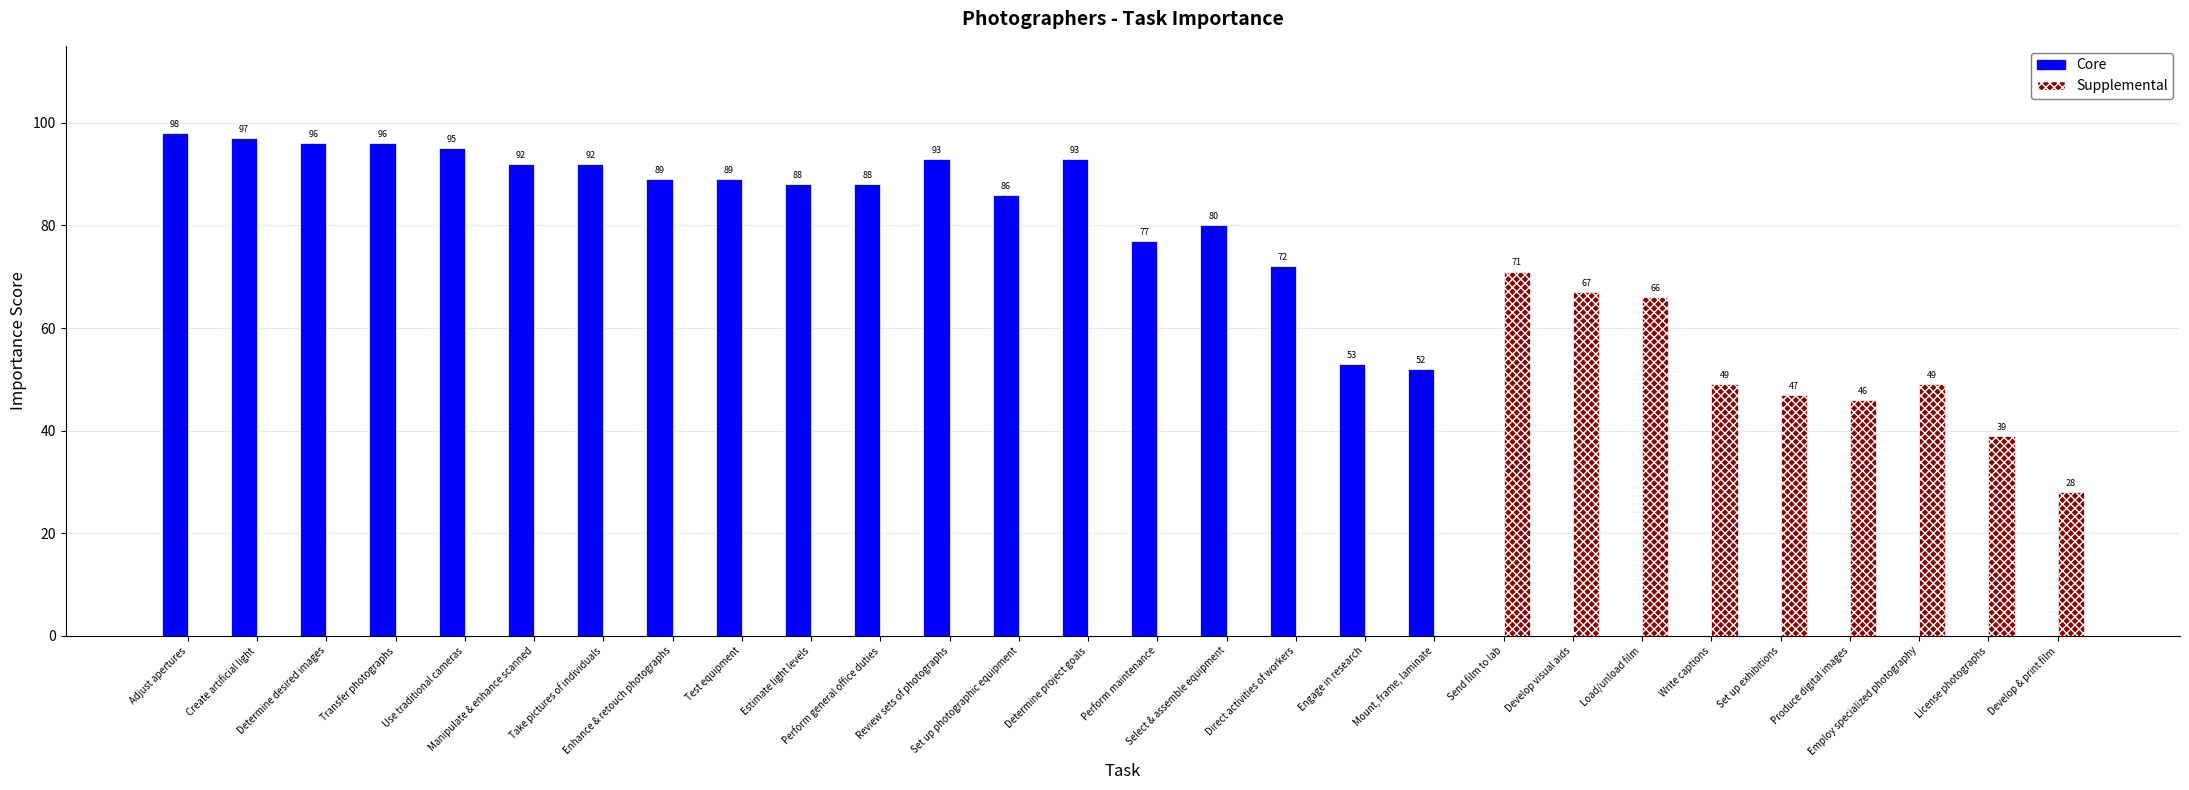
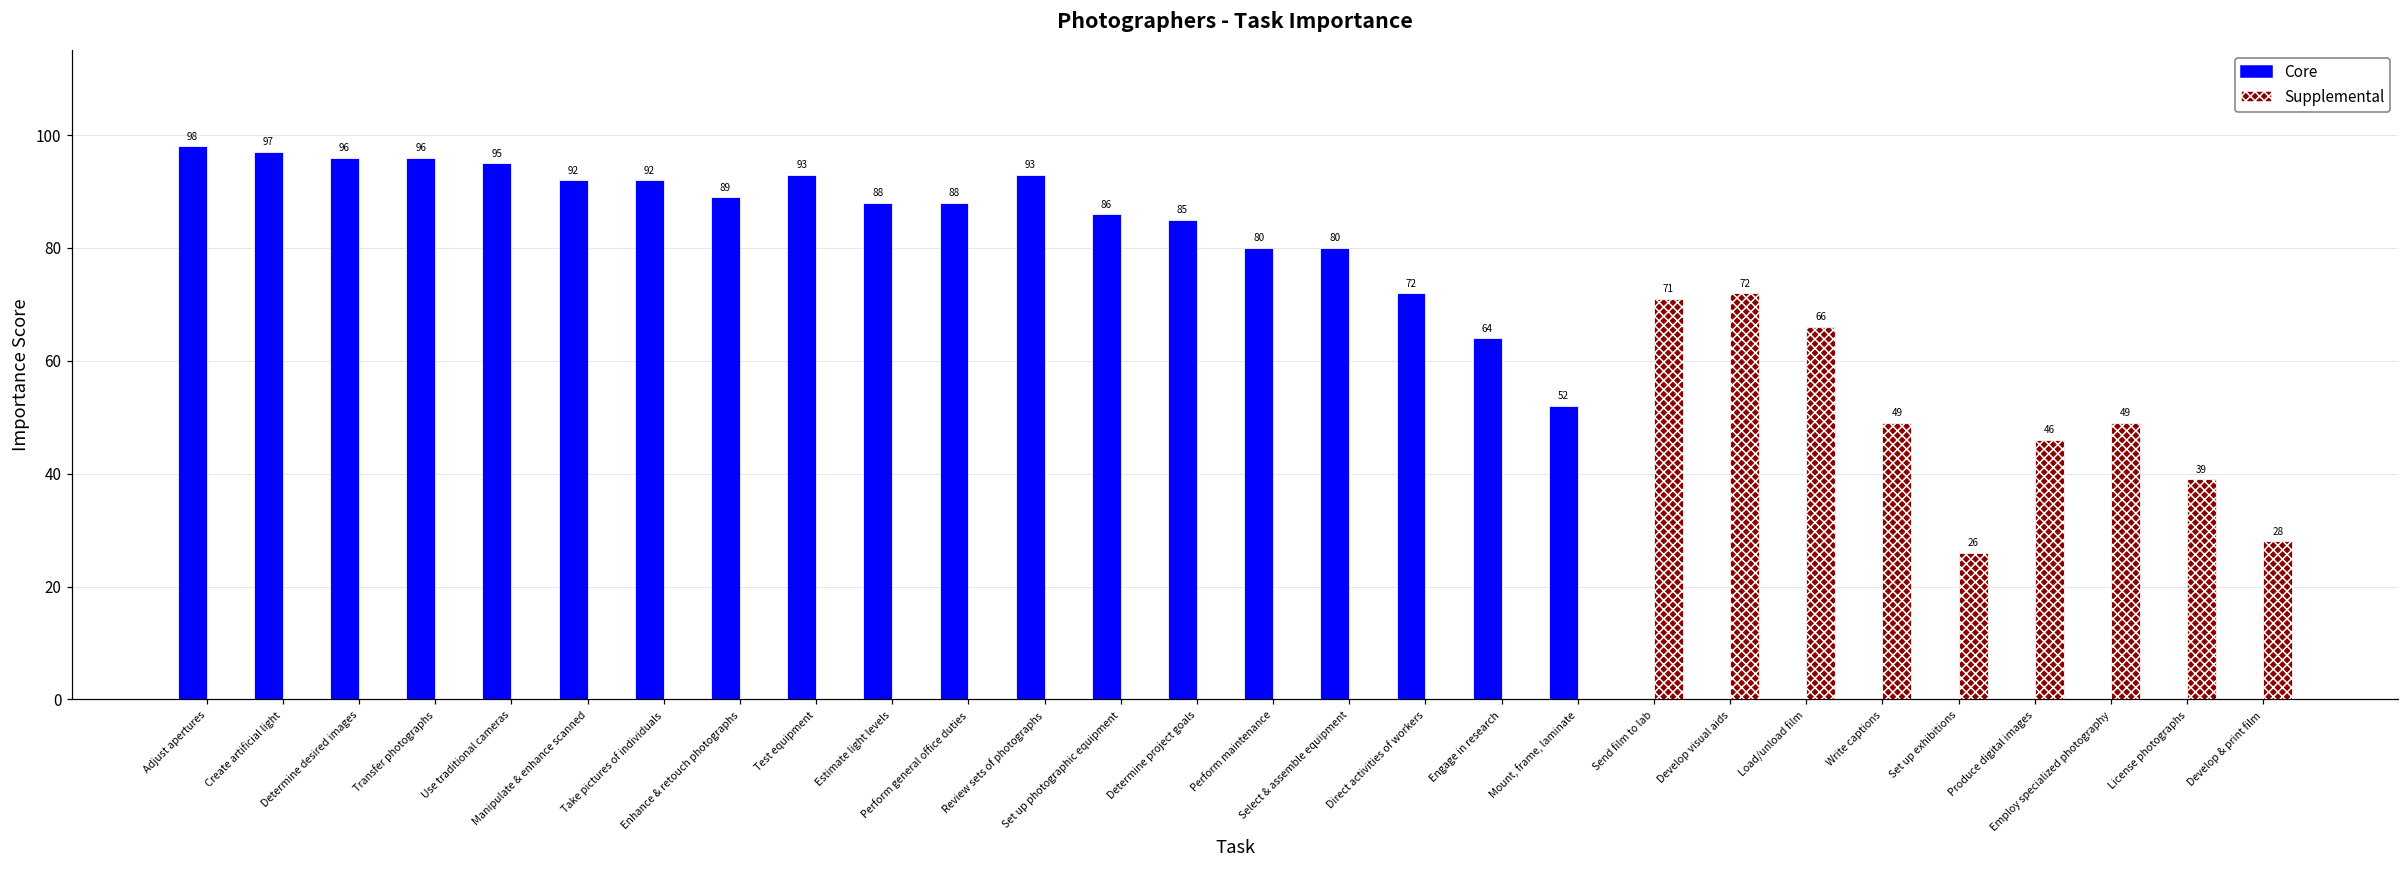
  {
    "Core": {
      "Adjust apertures": 98,
      "Create artificial light": 97,
      "Determine desired images": 96,
      "Transfer photographs": 96,
      "Use traditional cameras": 95,
      "Manipulate & enhance scanned": 92,
      "Take pictures of individuals": 92,
      "Enhance & retouch photographs": 89,
-     "Test equipment": 89,
+     "Test equipment": 93,
      "Estimate light levels": 88,
      "Perform general office duties": 88,
      "Review sets of photographs": 93,
      "Set up photographic equipment": 86,
-     "Determine project goals": 93,
-     "Perform maintenance": 77,
+     "Determine project goals": 85,
+     "Perform maintenance": 80,
      "Select & assemble equipment": 80,
      "Direct activities of workers": 72,
-     "Engage in research": 53,
+     "Engage in research": 64,
      "Mount, frame, laminate": 52
    },
    "Supplemental": {
      "Send film to lab": 71,
-     "Develop visual aids": 67,
+     "Develop visual aids": 72,
      "Load/unload film": 66,
      "Write captions": 49,
-     "Set up exhibitions": 47,
+     "Set up exhibitions": 26,
      "Produce digital images": 46,
      "Employ specialized photography": 49,
      "License photographs": 39,
      "Develop & print film": 28
    }
  }
